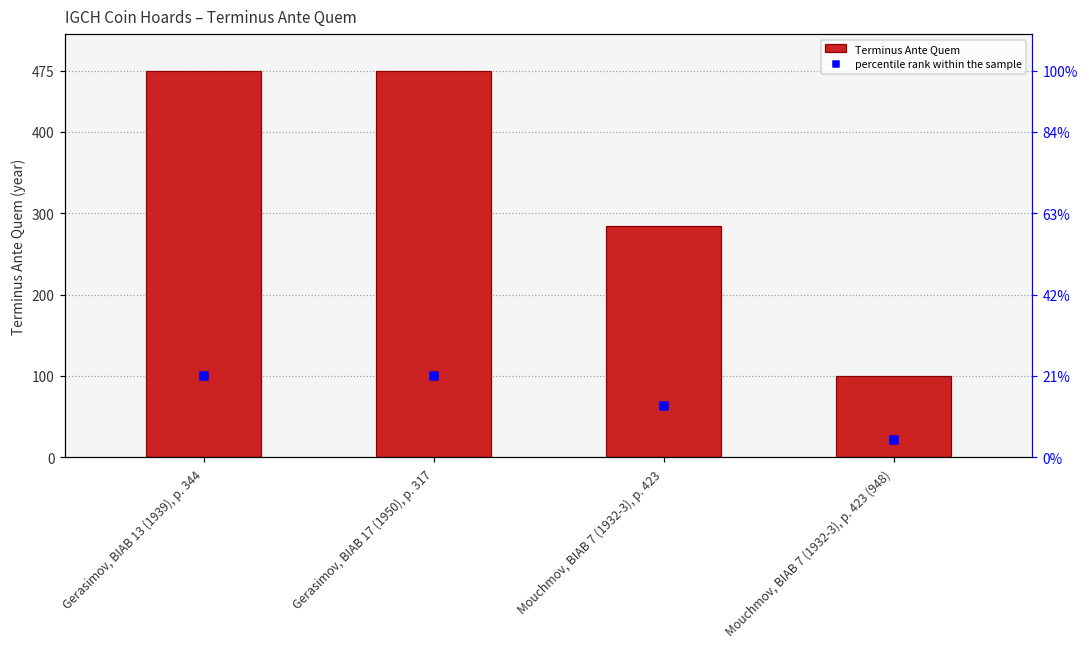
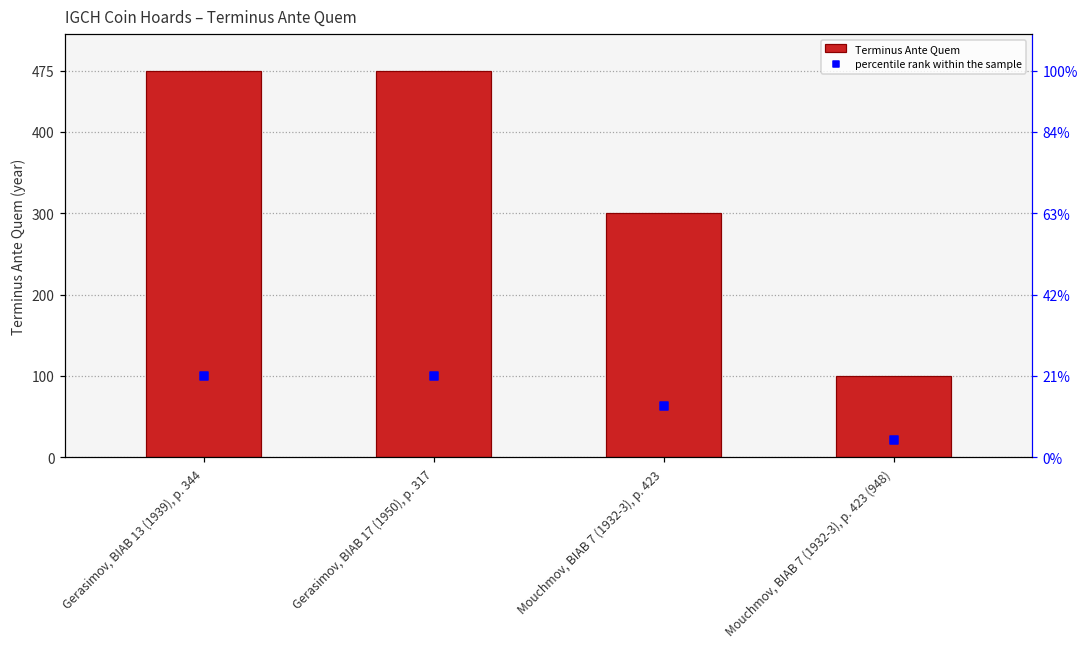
  {
    "Terminus Ante Quem": {
      "Gerasimov, BIAB 13 (1939), p. 344": 480,
      "Gerasimov, BIAB 17 (1950), p. 317": 480,
-     "Mouchmov, BIAB 7 (1932-3), p. 423": 280,
+     "Mouchmov, BIAB 7 (1932-3), p. 423": 300,
      "Mouchmov, BIAB 7 (1932-3), p. 423 (948)": 100
    }
  }
